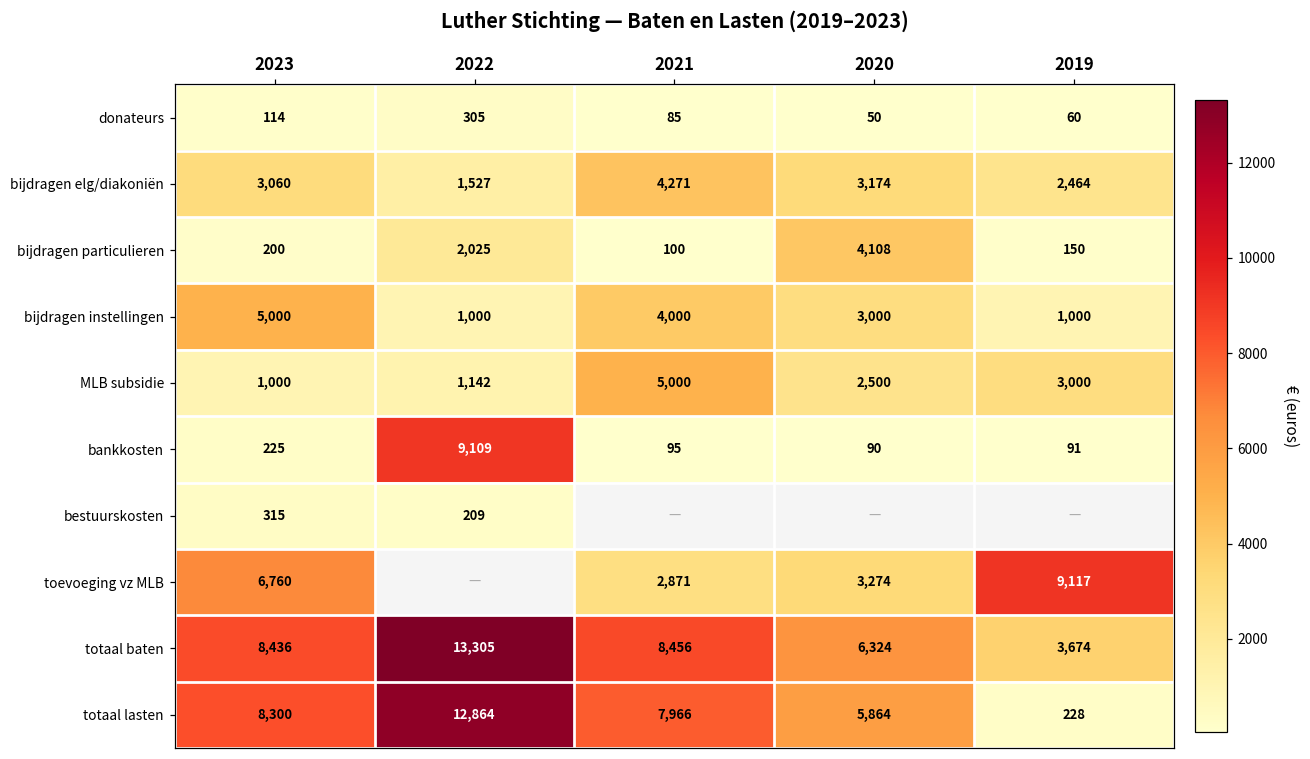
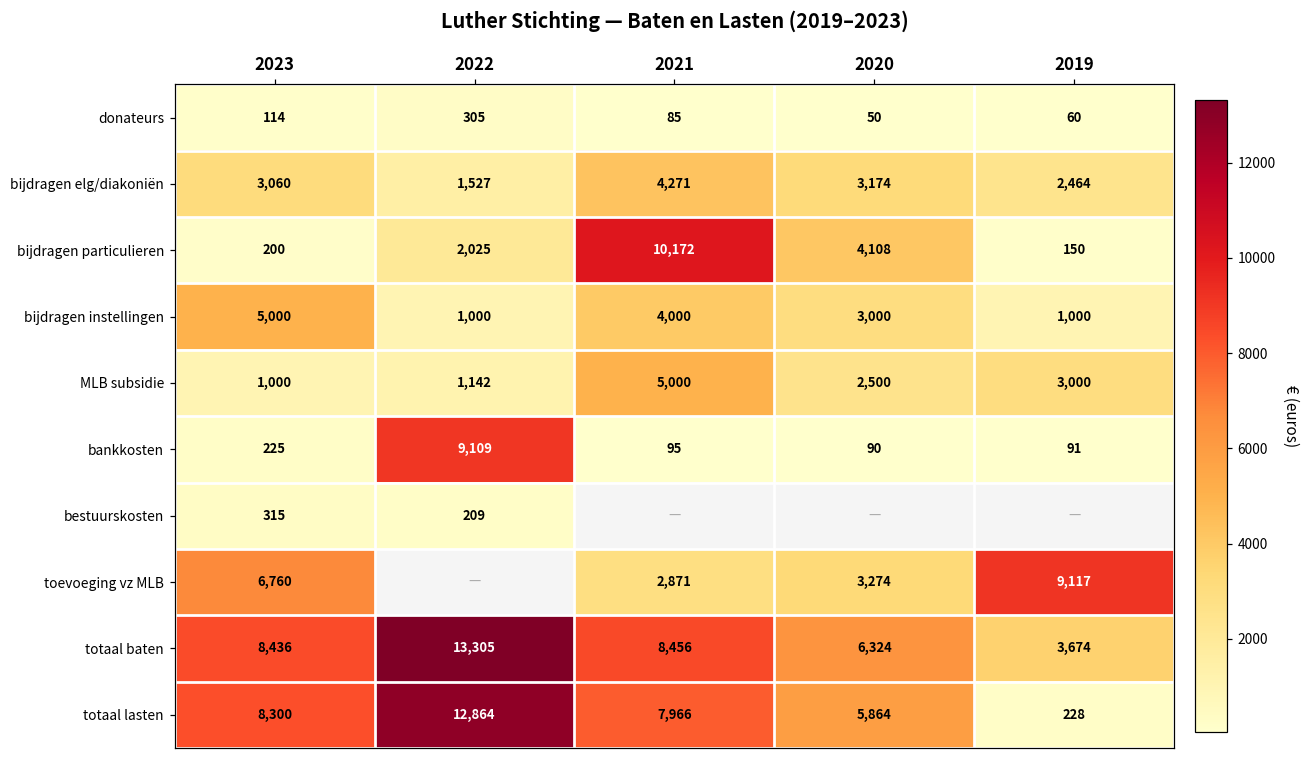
  {
    "donateurs": {
      "2023": "114",
      "2022": "305",
      "2021": "85",
      "2020": "50",
      "2019": "60"
    },
    "bijdragen elg/diakoniën": {
      "2023": "3,060",
      "2022": "1,527",
      "2021": "4,271",
      "2020": "3,174",
      "2019": "2,464"
    },
    "bijdragen particulieren": {
      "2023": "200",
      "2022": "2,025",
-     "2021": "100",
+     "2021": "10,172",
      "2020": "4,108",
      "2019": "150"
    },
    "bijdragen instellingen": {
      "2023": "5,000",
      "2022": "1,000",
      "2021": "4,000",
      "2020": "3,000",
      "2019": "1,000"
    },
    "MLB subsidie": {
      "2023": "1,000",
      "2022": "1,142",
      "2021": "5,000",
      "2020": "2,500",
      "2019": "3,000"
    },
    "bankkosten": {
      "2023": "225",
      "2022": "9,109",
      "2021": "95",
      "2020": "90",
      "2019": "91"
    },
    "bestuurskosten": {
      "2023": "315",
      "2022": "209"
    },
    "toevoeging vz MLB": {
      "2023": "6,760",
      "2021": "2,871",
      "2020": "3,274",
      "2019": "9,117"
    },
    "totaal baten": {
      "2023": "8,436",
      "2022": "13,305",
      "2021": "8,456",
      "2020": "6,324",
      "2019": "3,674"
    },
    "totaal lasten": {
      "2023": "8,300",
      "2022": "12,864",
      "2021": "7,966",
      "2020": "5,864",
      "2019": "228"
    }
  }
